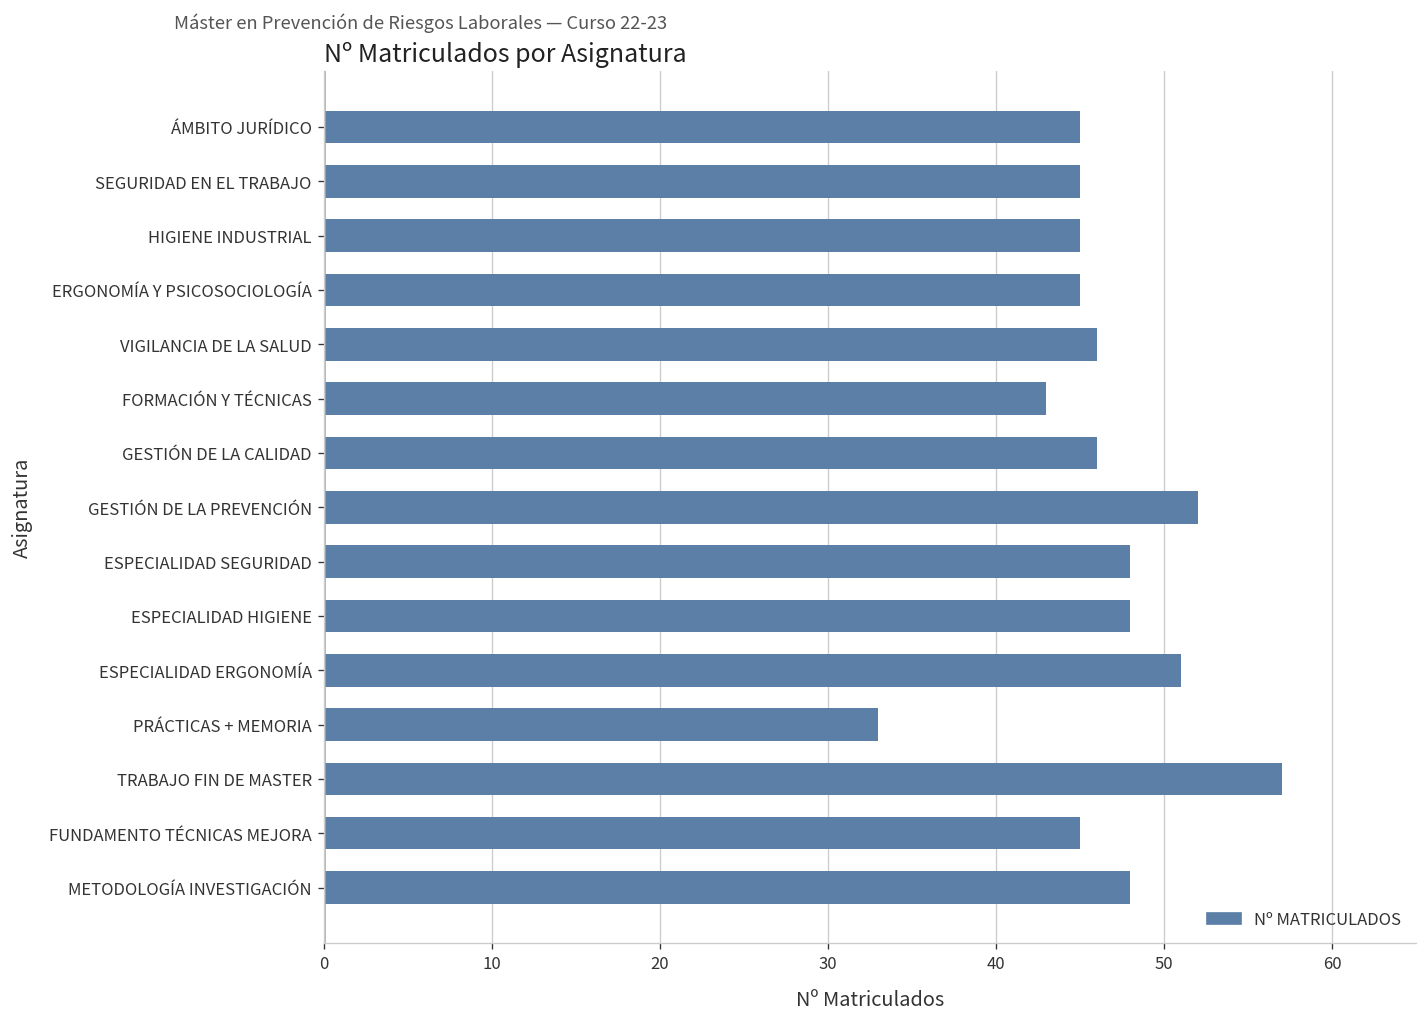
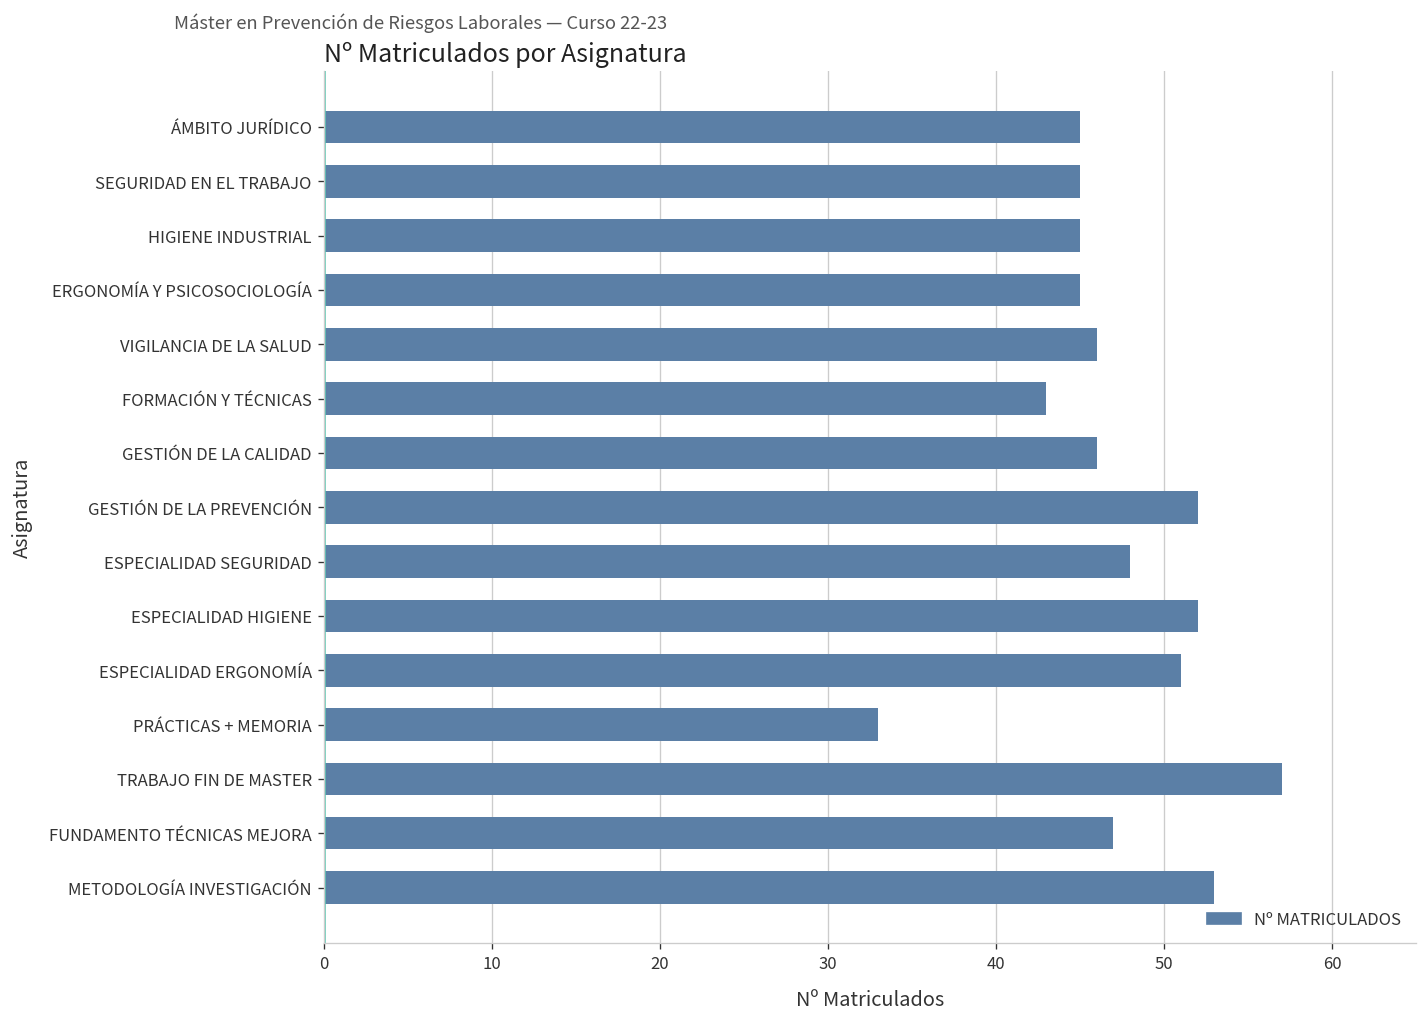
  {
    "ÁMBITO JURÍDICO": 45,
    "SEGURIDAD EN EL TRABAJO": 45,
    "HIGIENE INDUSTRIAL": 45,
    "ERGONOMÍA Y PSICOSOCIOLOGÍA": 45,
    "VIGILANCIA DE LA SALUD": 46,
    "FORMACIÓN Y TÉCNICAS": 43,
    "GESTIÓN DE LA CALIDAD": 46,
    "GESTIÓN DE LA PREVENCIÓN": 52,
    "ESPECIALIDAD SEGURIDAD": 48,
-   "ESPECIALIDAD HIGIENE": 48,
+   "ESPECIALIDAD HIGIENE": 52,
    "ESPECIALIDAD ERGONOMÍA": 51,
    "PRÁCTICAS + MEMORIA": 33,
    "TRABAJO FIN DE MASTER": 57,
-   "FUNDAMENTO TÉCNICAS MEJORA": 45,
-   "METODOLOGÍA INVESTIGACIÓN": 48
+   "FUNDAMENTO TÉCNICAS MEJORA": 47,
+   "METODOLOGÍA INVESTIGACIÓN": 53
  }
